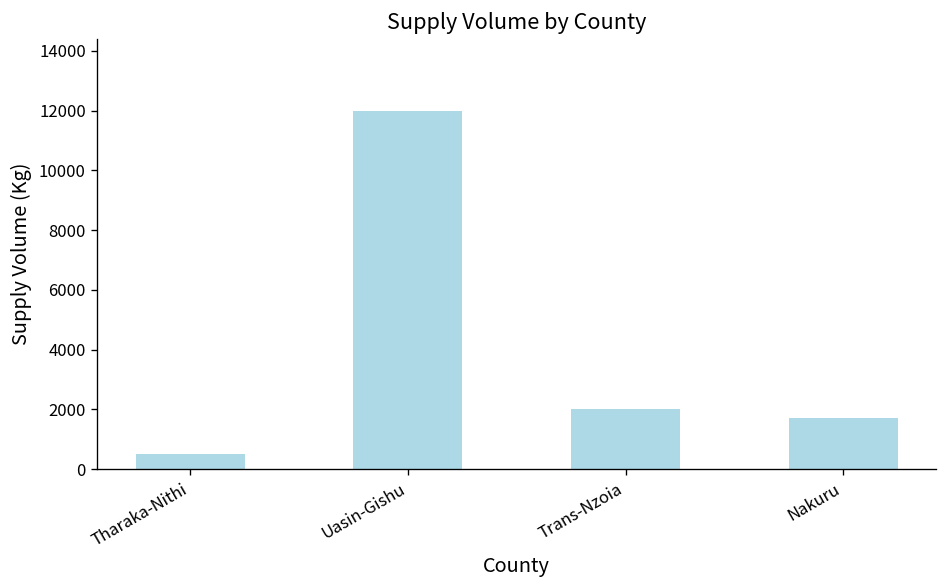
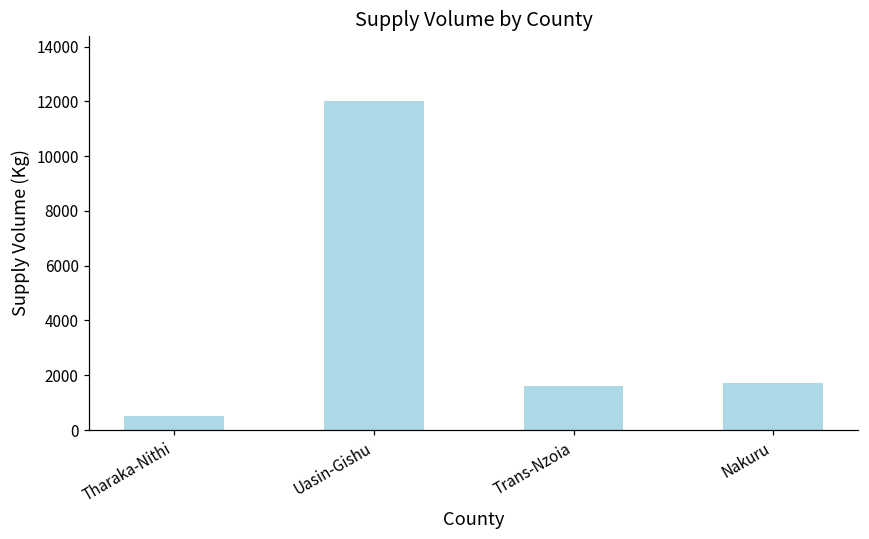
  {
    "Tharaka-Nithi": 500,
    "Uasin-Gishu": 12000,
-   "Trans-Nzoia": 2000,
+   "Trans-Nzoia": 1600,
    "Nakuru": 1700
  }
